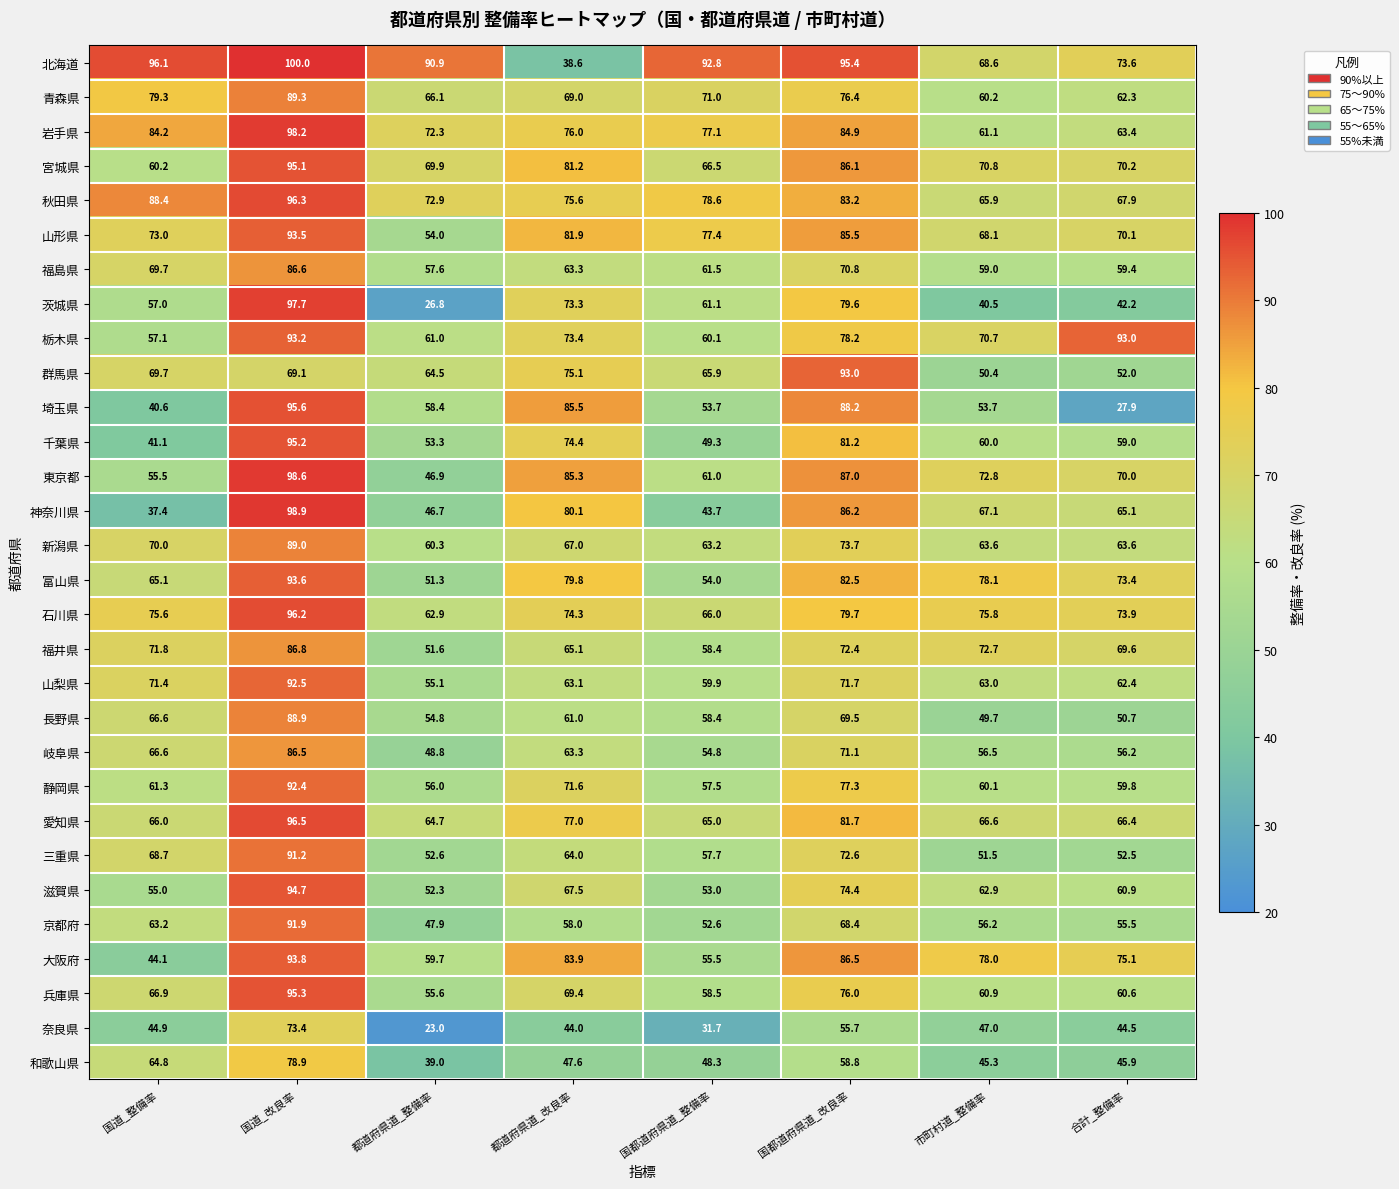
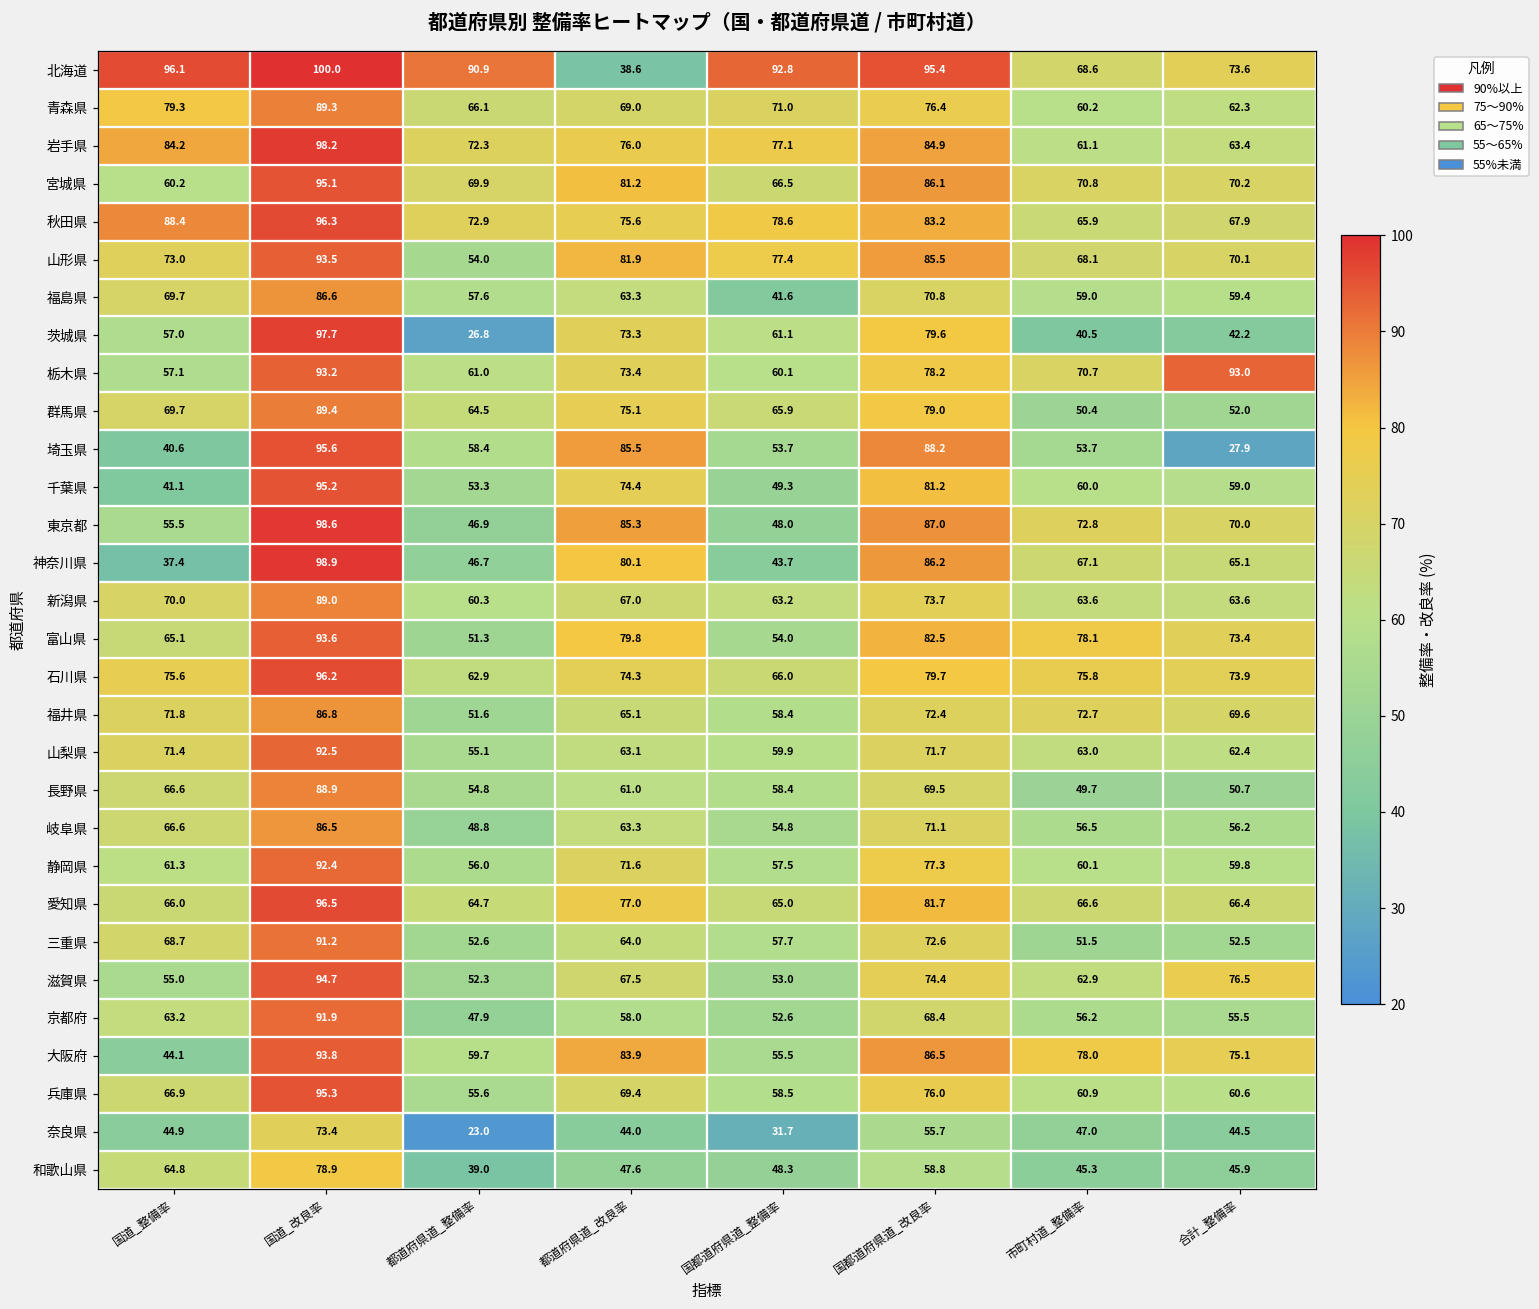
  {
    "福島県": {
      "国道_整備率": 69.7,
      "国道_改良率": 86.6,
      "都道府県道_整備率": 57.6,
      "都道府県道_改良率": 63.3,
-     "国都道府県道_整備率": 61.5,
+     "国都道府県道_整備率": 41.6,
      "国都道府県道_改良率": 70.8,
      "市町村道_整備率": 59.0,
      "合計_整備率": 59.4
    },
    "群馬県": {
      "国道_整備率": 69.7,
-     "国道_改良率": 69.1,
+     "国道_改良率": 89.4,
      "都道府県道_整備率": 64.5,
      "都道府県道_改良率": 75.1,
      "国都道府県道_整備率": 65.9,
-     "国都道府県道_改良率": 93.0,
+     "国都道府県道_改良率": 79.0,
      "市町村道_整備率": 50.4,
      "合計_整備率": 52.0
    },
    "東京都": {
      "国道_整備率": 55.5,
      "国道_改良率": 98.6,
      "都道府県道_整備率": 46.9,
      "都道府県道_改良率": 85.3,
-     "国都道府県道_整備率": 61.0,
+     "国都道府県道_整備率": 48.0,
      "国都道府県道_改良率": 87.0,
      "市町村道_整備率": 72.8,
      "合計_整備率": 70.0
    },
    "滋賀県": {
      "国道_整備率": 55.0,
      "国道_改良率": 94.7,
      "都道府県道_整備率": 52.3,
      "都道府県道_改良率": 67.5,
      "国都道府県道_整備率": 53.0,
      "国都道府県道_改良率": 74.4,
      "市町村道_整備率": 62.9,
-     "合計_整備率": 60.9
+     "合計_整備率": 76.5
    }
  }
